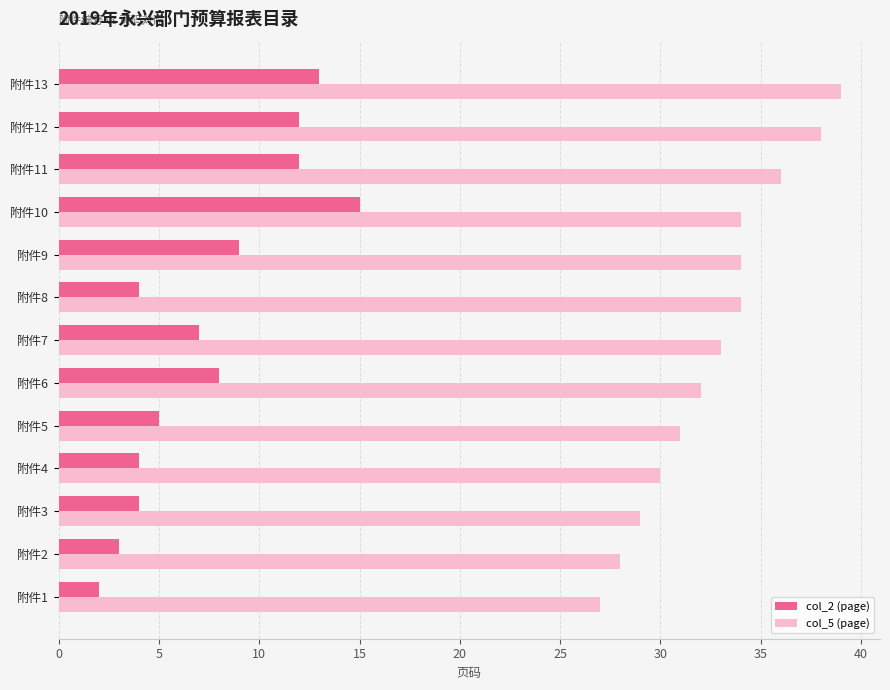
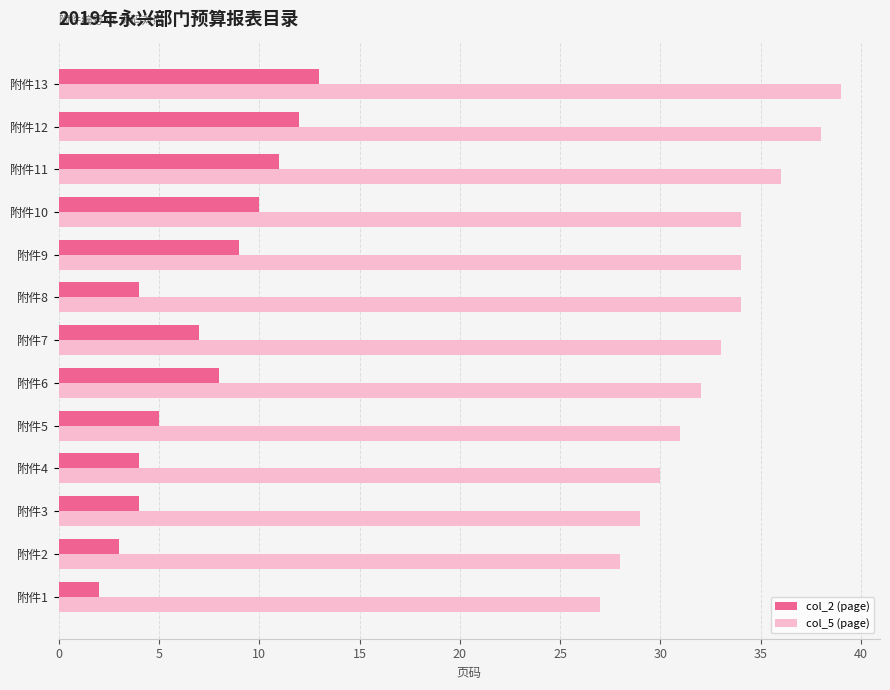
  {
    "col_2 (page)": {
      "附件13": 13,
      "附件12": 12,
-     "附件11": 12,
-     "附件10": 15,
+     "附件11": 11,
+     "附件10": 10,
      "附件9": 9,
      "附件8": 4,
      "附件7": 7,
      "附件6": 8,
      "附件5": 5,
      "附件4": 4,
      "附件3": 4,
      "附件2": 3,
      "附件1": 2
    },
    "col_5 (page)": {
      "附件13": 39,
      "附件12": 38,
      "附件11": 36,
      "附件10": 34,
      "附件9": 34,
      "附件8": 34,
      "附件7": 33,
      "附件6": 32,
      "附件5": 31,
      "附件4": 30,
      "附件3": 29,
      "附件2": 28,
      "附件1": 27
    }
  }
